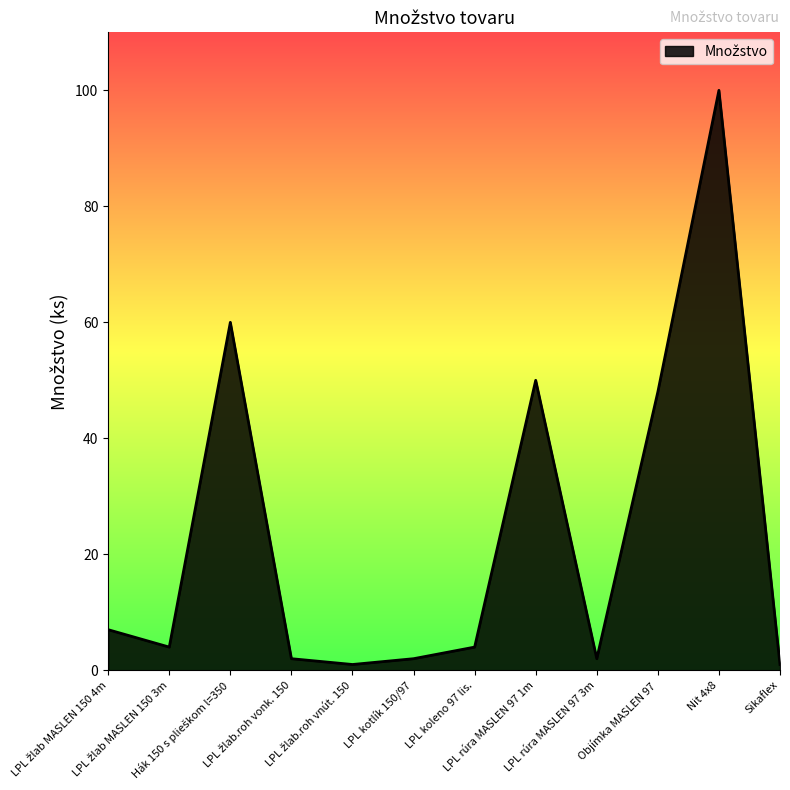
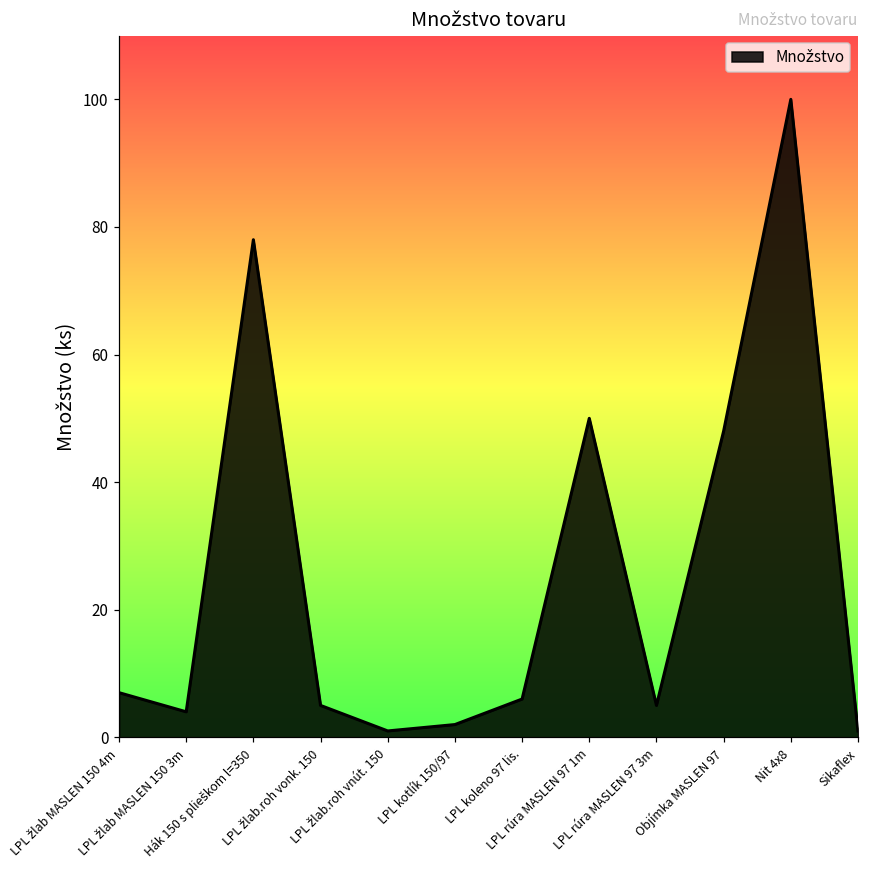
  {
    "LPL žlab MASLEN 150 4m": 7,
    "LPL žlab MASLEN 150 3m": 4,
-   "Hák 150 s plieškom l=350": 60,
-   "LPL žlab.roh vonk. 150": 2,
+   "Hák 150 s plieškom l=350": 78,
+   "LPL žlab.roh vonk. 150": 5,
    "LPL žlab.roh vnút. 150": 1,
    "LPL kotlík 150/97": 2,
-   "LPL koleno 97 lis.": 4,
+   "LPL koleno 97 lis.": 6,
    "LPL rúra MASLEN 97 1m": 50,
-   "LPL rúra MASLEN 97 3m": 2,
+   "LPL rúra MASLEN 97 3m": 5,
    "Objímka MASLEN 97": 48,
    "Nit 4x8": 100,
    "Sikaflex": 1
  }
